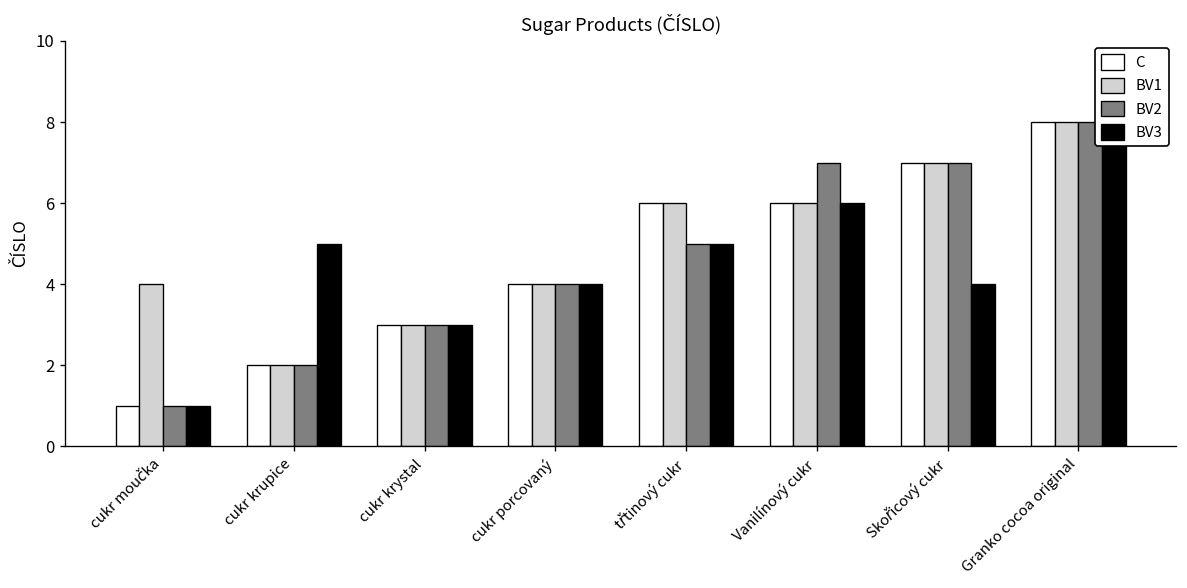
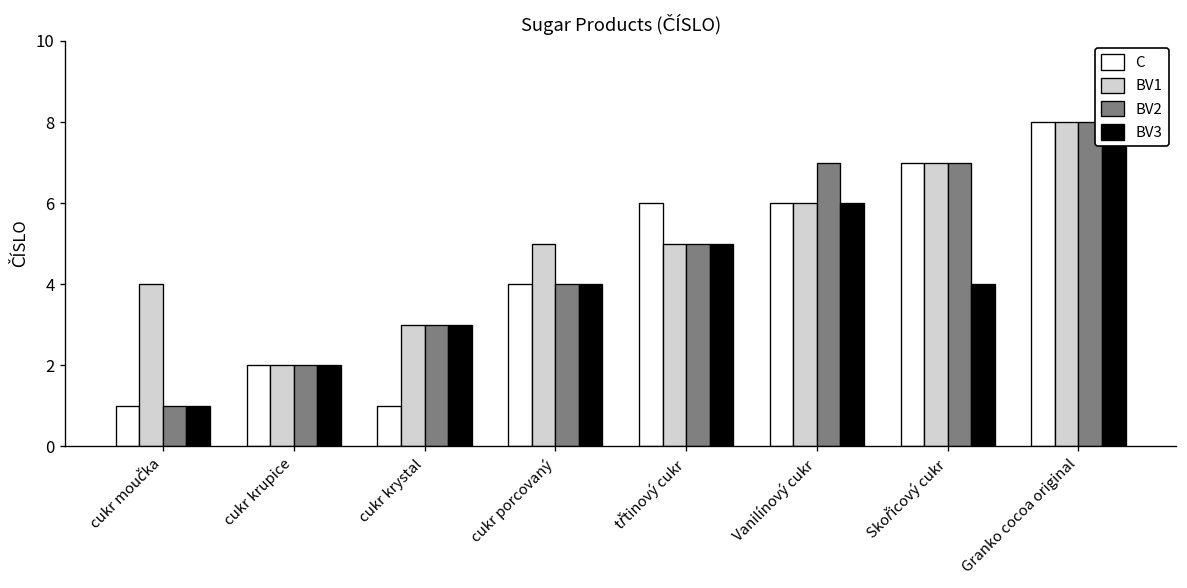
  {
    "C": {
      "cukr moučka": 1,
      "cukr krupice": 2,
-     "cukr krystal": 3,
+     "cukr krystal": 1,
      "cukr porcovaný": 4,
      "třtinový cukr": 6,
      "Vanilínový cukr": 6,
      "Skořicový cukr": 7,
      "Granko cocoa original": 8
    },
    "BV1": {
      "cukr moučka": 4,
      "cukr krupice": 2,
      "cukr krystal": 3,
-     "cukr porcovaný": 4,
-     "třtinový cukr": 6,
+     "cukr porcovaný": 5,
+     "třtinový cukr": 5,
      "Vanilínový cukr": 6,
      "Skořicový cukr": 7,
      "Granko cocoa original": 8
    },
    "BV2": {
      "cukr moučka": 1,
      "cukr krupice": 2,
      "cukr krystal": 3,
      "cukr porcovaný": 4,
      "třtinový cukr": 5,
      "Vanilínový cukr": 7,
      "Skořicový cukr": 7,
      "Granko cocoa original": 8
    },
    "BV3": {
      "cukr moučka": 1,
-     "cukr krupice": 5,
+     "cukr krupice": 2,
      "cukr krystal": 3,
      "cukr porcovaný": 4,
      "třtinový cukr": 5,
      "Vanilínový cukr": 6,
      "Skořicový cukr": 4
    }
  }
